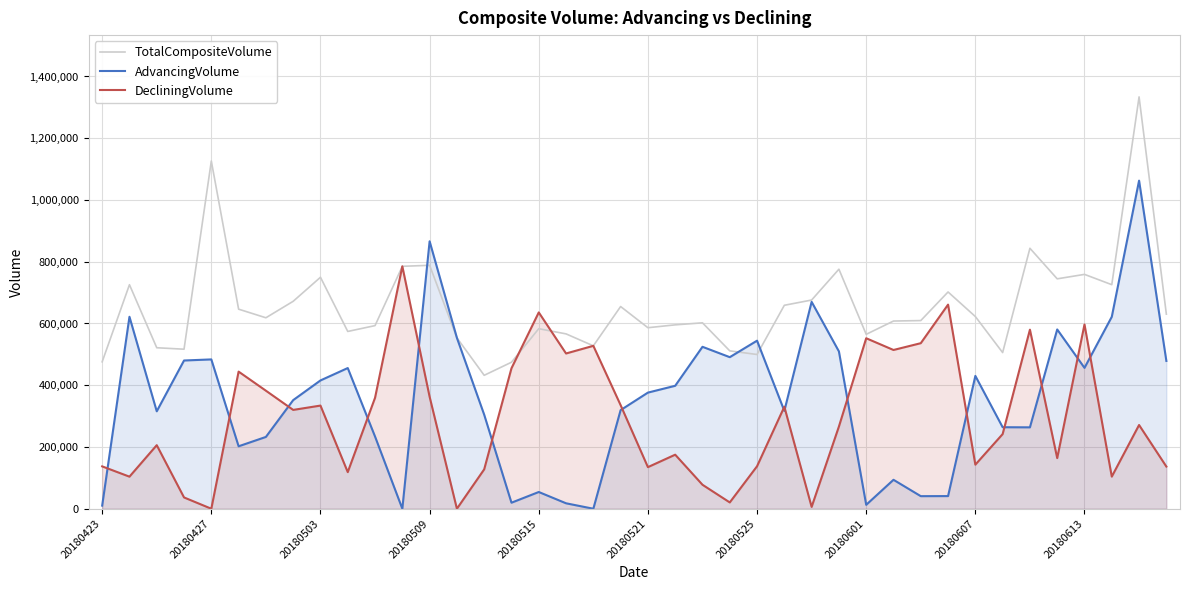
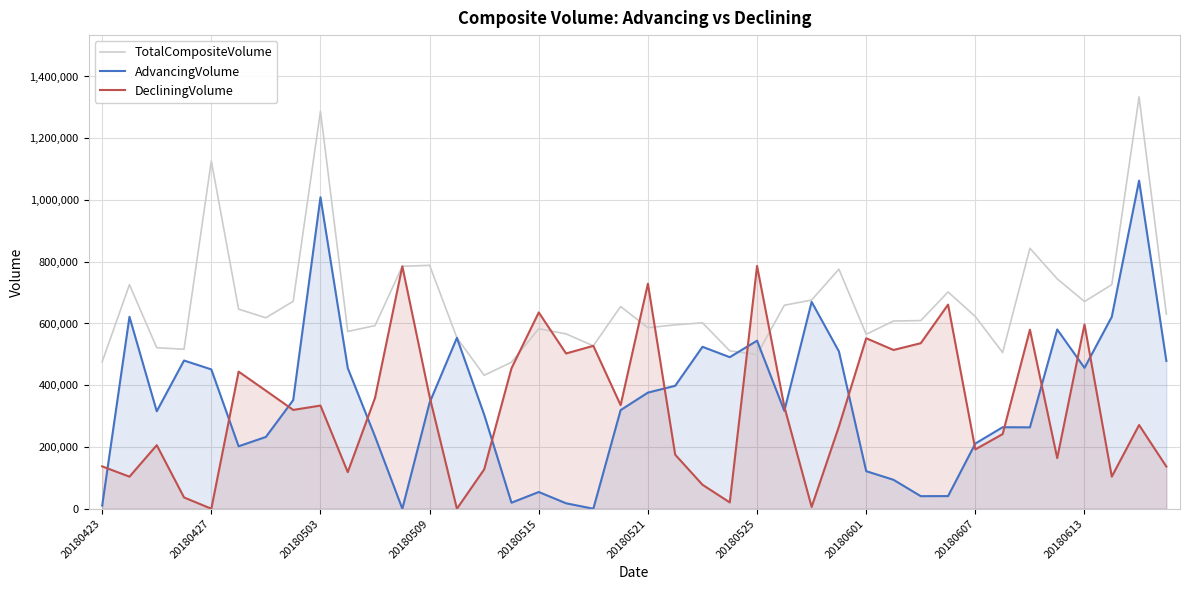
  {
    "TotalCompositeVolume": {
      "20180423": "480,000",
      "20180427": "1,130,000",
-     "20180503": "750,000",
+     "20180503": "1,290,000",
      "20180509": "790,000",
      "20180515": "580,000",
      "20180521": "590,000",
      "20180525": "500,000",
      "20180601": "560,000",
      "20180607": "620,000",
-     "20180613": "760,000"
+     "20180613": "670,000"
    },
    "AdvancingVolume": {
      "20180423": "10,000",
-     "20180427": "480,000",
-     "20180503": "420,000",
-     "20180509": "870,000",
+     "20180427": "450,000",
+     "20180503": "1,010,000",
+     "20180509": "340,000",
      "20180515": "50,000",
      "20180521": "380,000",
      "20180525": "540,000",
-     "20180601": "10,000",
-     "20180607": "430,000",
+     "20180601": "120,000",
+     "20180607": "210,000",
      "20180613": "460,000"
    },
    "DecliningVolume": {
      "20180423": "140,000",
      "20180427": "0",
      "20180503": "330,000",
      "20180509": "360,000",
      "20180515": "640,000",
-     "20180521": "130,000",
-     "20180525": "140,000",
+     "20180521": "730,000",
+     "20180525": "790,000",
      "20180601": "550,000",
-     "20180607": "140,000",
+     "20180607": "190,000",
      "20180613": "600,000"
    }
  }
